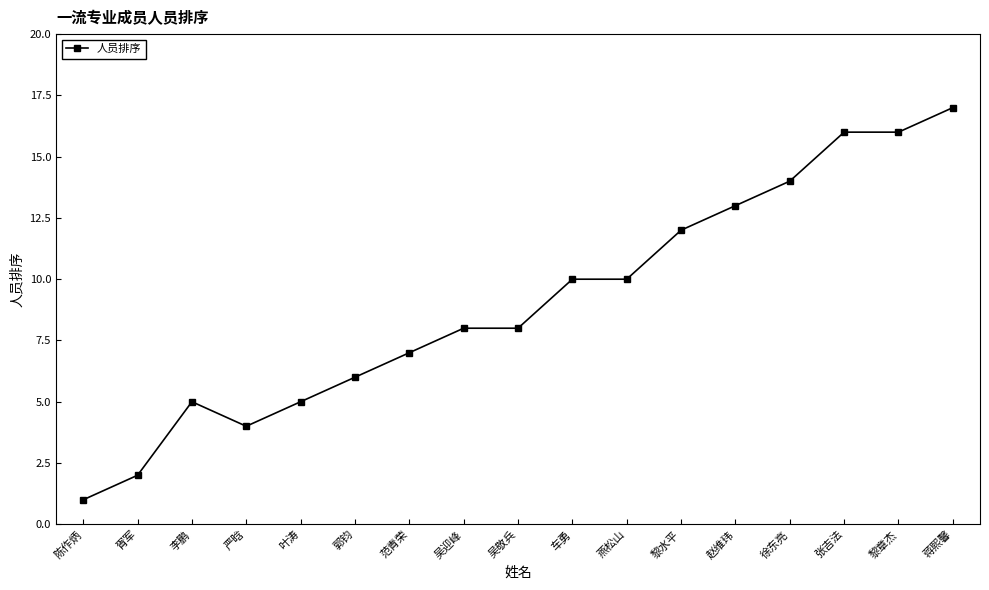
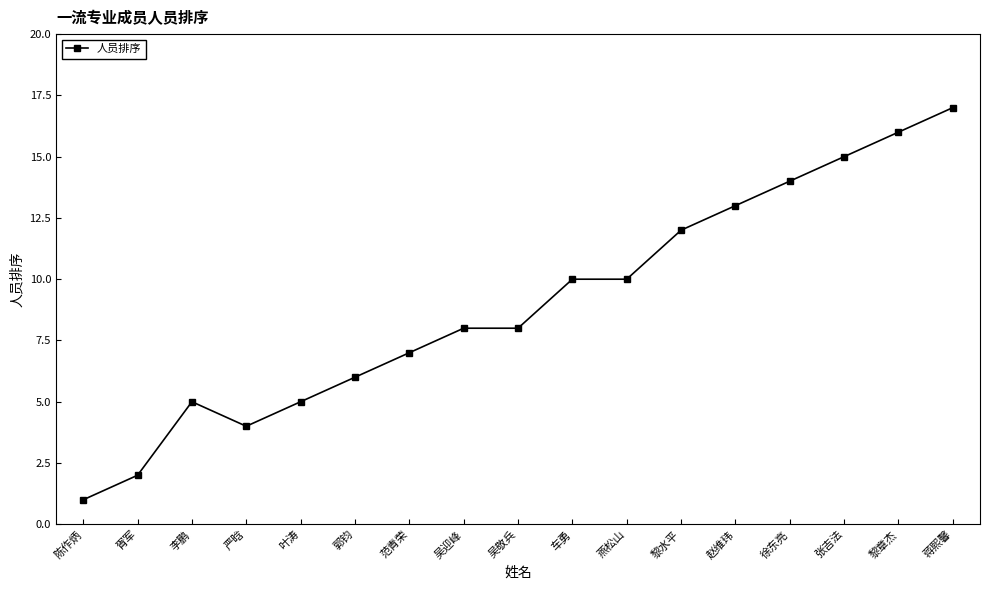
  {
    "陈作炳": 1,
    "胥军": 2,
    "李鹏": 5,
    "严晗": 4,
    "叶涛": 5,
    "郭钧": 6,
    "范青荣": 7,
    "吴迎峰": 8,
    "吴敬兵": 8,
    "车勇": 10,
    "燕松山": 10,
    "黎水平": 12,
    "赵维玮": 13,
    "徐东亮": 14,
-   "张吉法": 16,
+   "张吉法": 15,
    "黎章杰": 16,
    "蒋熙馨": 17
  }
